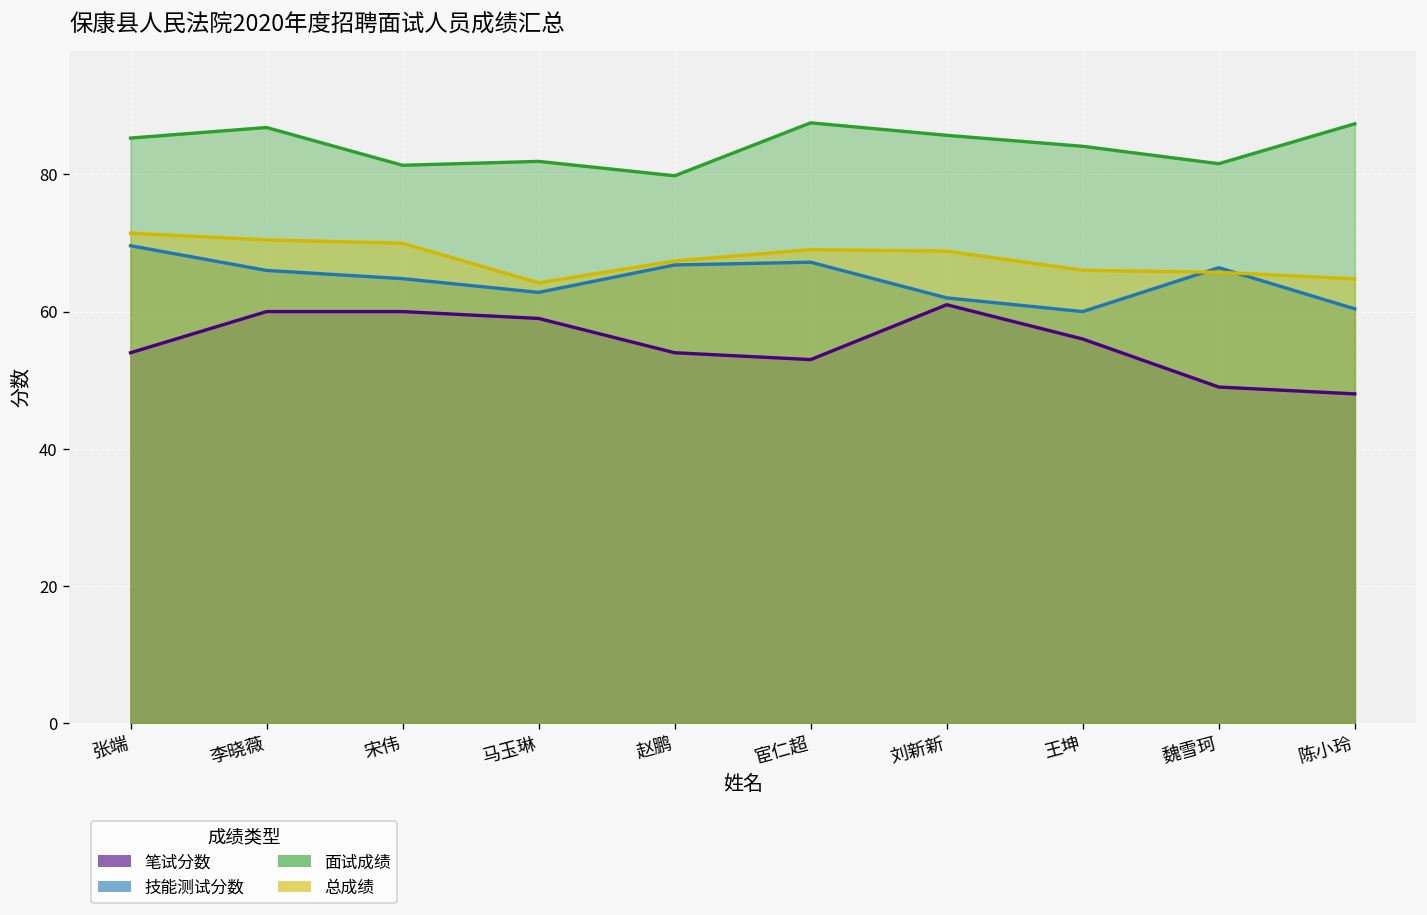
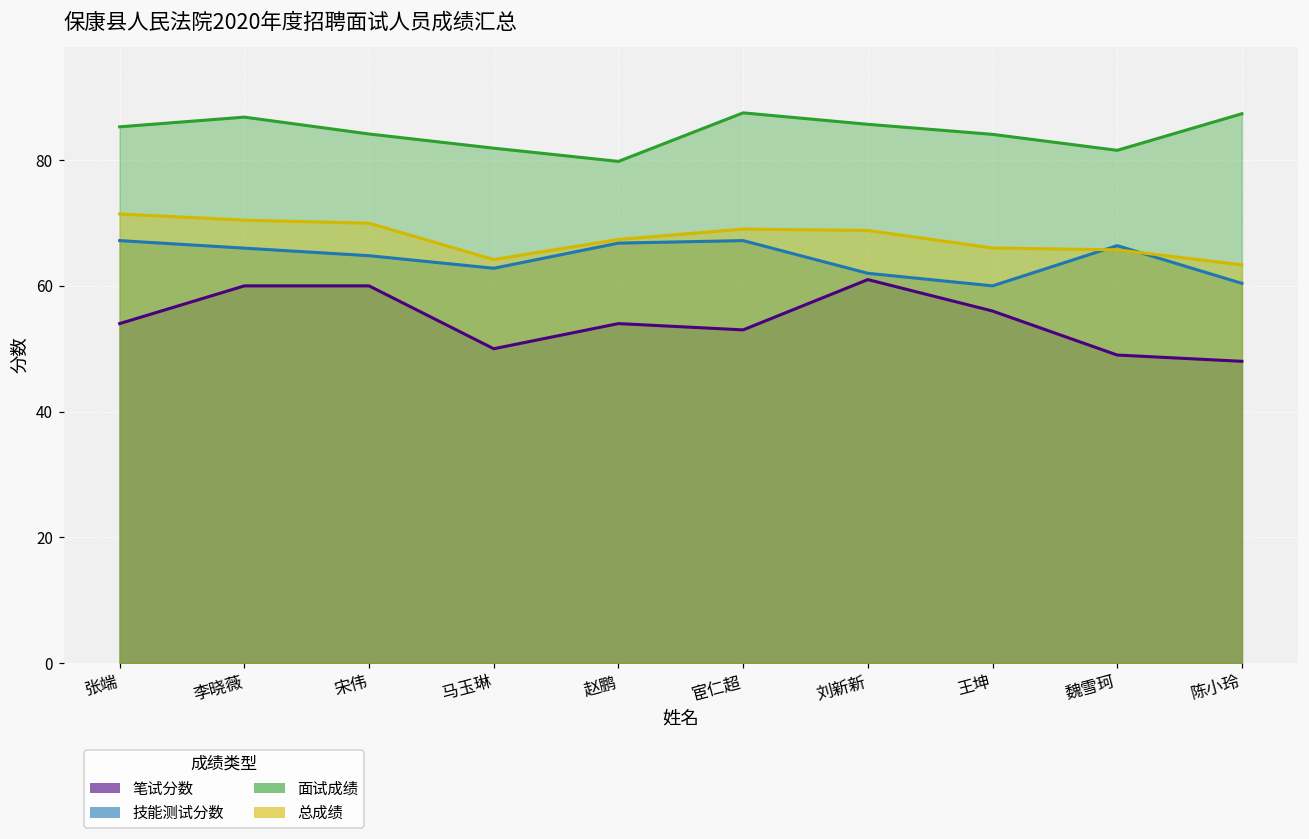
  {
    "笔试分数": {
      "张端": 54,
      "李晓薇": 60,
      "宋伟": 60,
-     "马玉琳": 59,
+     "马玉琳": 50,
      "赵鹏": 54,
      "宦仁超": 53,
      "刘新新": 61,
      "王坤": 56,
      "魏雪珂": 49,
      "陈小玲": 48
    },
    "技能测试分数": {
-     "张端": 70,
+     "张端": 67,
      "李晓薇": 66,
      "宋伟": 65,
      "马玉琳": 63,
      "赵鹏": 67,
      "宦仁超": 67,
      "刘新新": 62,
      "王坤": 60,
      "魏雪珂": 66,
      "陈小玲": 60
    },
    "面试成绩": {
      "张端": 85,
      "李晓薇": 87,
-     "宋伟": 81,
+     "宋伟": 84,
      "马玉琳": 82,
      "赵鹏": 80,
      "宦仁超": 88,
      "刘新新": 86,
      "王坤": 84,
      "魏雪珂": 82,
      "陈小玲": 87
    },
    "总成绩": {
      "张端": 71,
      "李晓薇": 70,
      "宋伟": 70,
      "马玉琳": 64,
      "赵鹏": 67,
      "宦仁超": 69,
      "刘新新": 69,
      "王坤": 66,
      "魏雪珂": 66,
-     "陈小玲": 65
+     "陈小玲": 63
    }
  }
